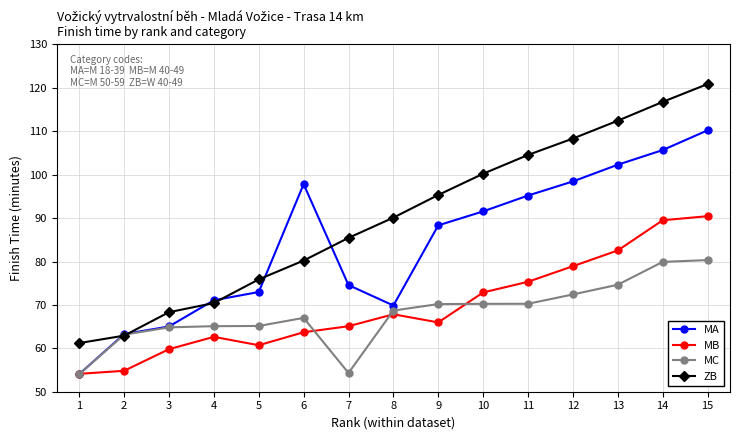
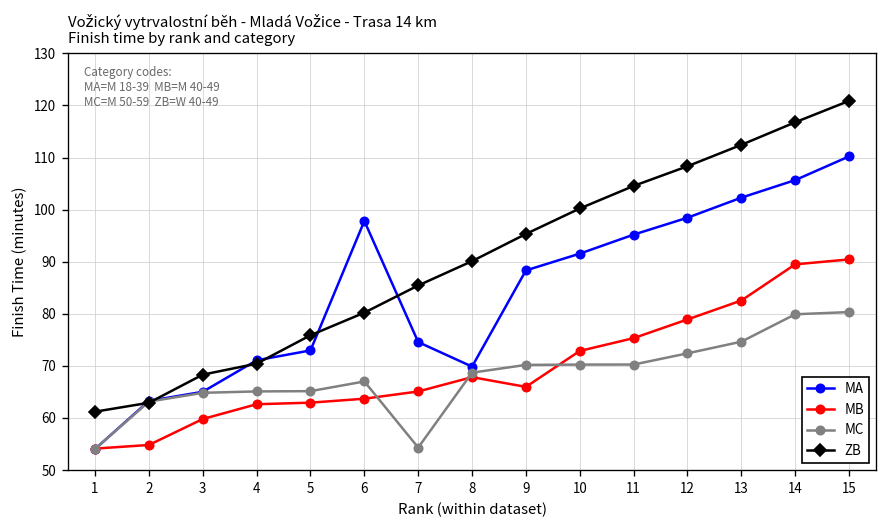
  {
    "MA": {
      "4": 71,
      "5": 73,
      "6": 98,
      "7": 75,
      "8": 70,
      "9": 88,
      "10": 92,
      "11": 95,
      "12": 98,
      "13": 102,
      "14": 106,
      "15": 110
    },
    "MB": {
      "2": 55,
      "3": 60,
      "4": 63,
-     "5": 61,
+     "5": 63,
      "6": 64,
      "7": 65,
      "8": 68,
      "9": 66,
      "10": 73,
      "11": 75,
      "12": 79,
      "13": 83,
      "14": 90,
      "15": 90
    },
    "MC": {
      "4": 65,
      "5": 65,
      "6": 67,
      "7": 54,
      "8": 69,
      "9": 70,
      "10": 70,
      "11": 70,
      "12": 72,
      "13": 75,
      "14": 80,
      "15": 80
    },
    "ZB": {
      "1": 61,
      "3": 68,
      "4": 70,
      "5": 76,
      "6": 80,
      "7": 85,
      "8": 90,
      "9": 95,
      "10": 100,
      "11": 105,
      "12": 108,
      "13": 112,
      "14": 117,
      "15": 121
    }
  }
